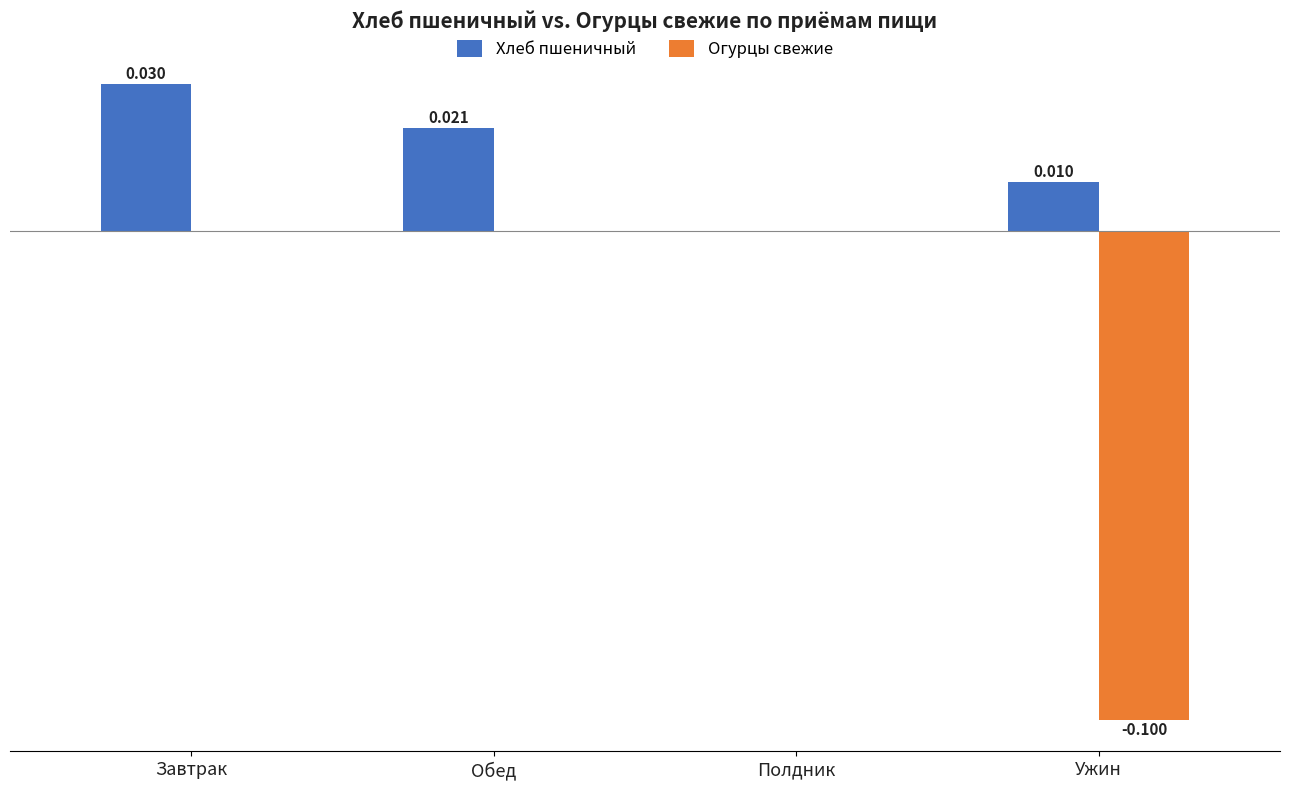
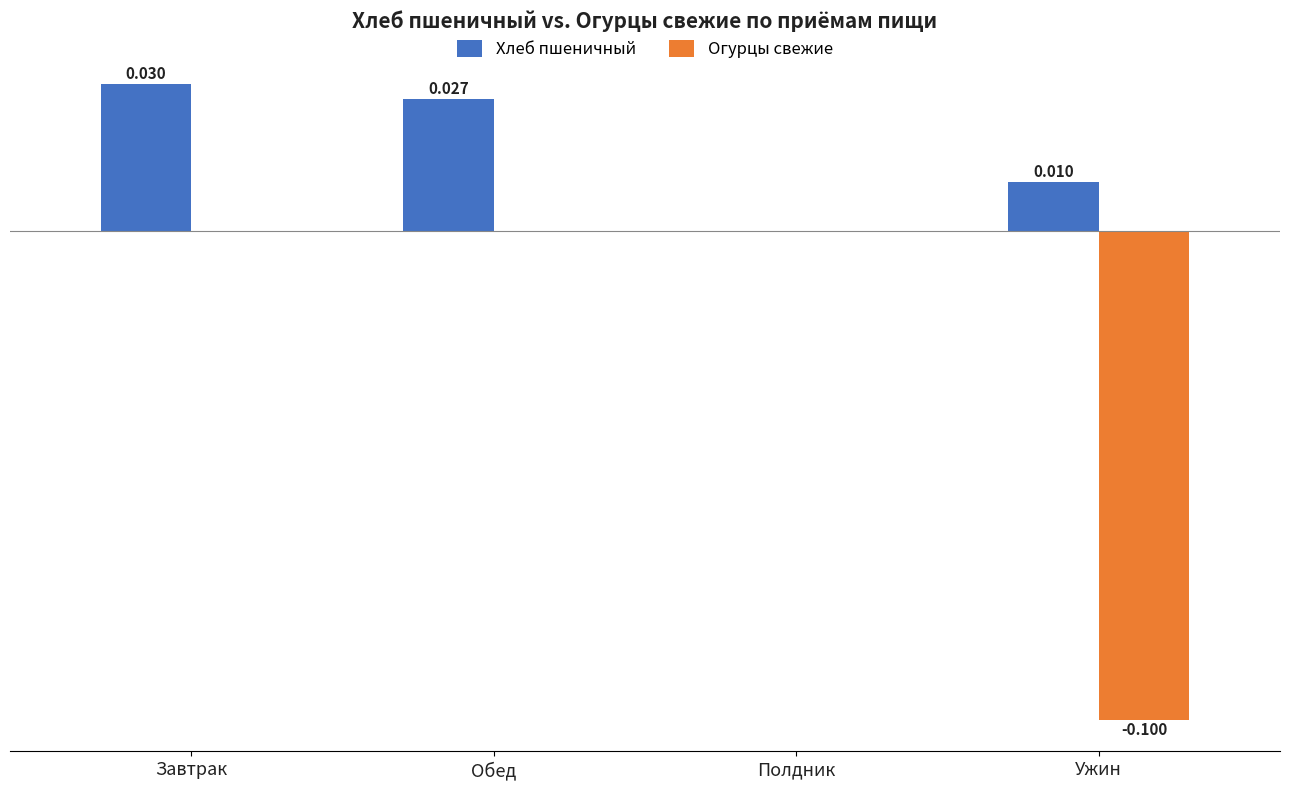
  {
    "Хлеб пшеничный": {
      "Завтрак": 0.030,
-     "Обед": 0.021,
+     "Обед": 0.027,
      "Ужин": 0.010
    },
    "Огурцы свежие": {
      "Ужин": -0.100
    }
  }
